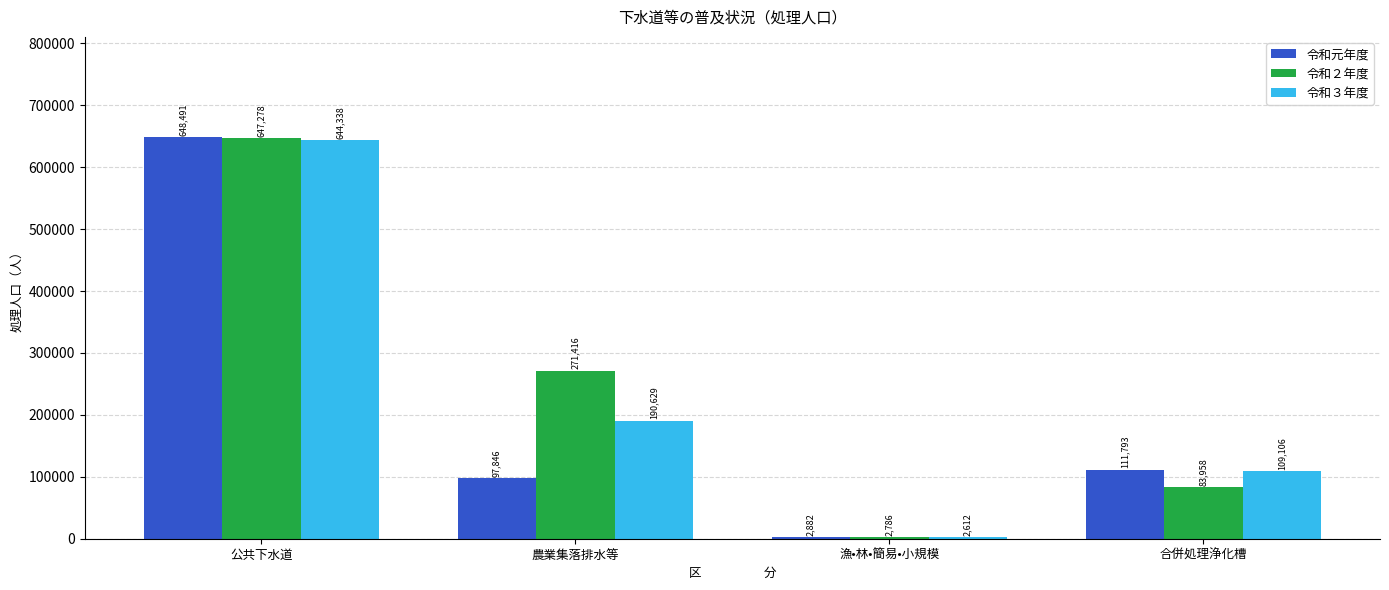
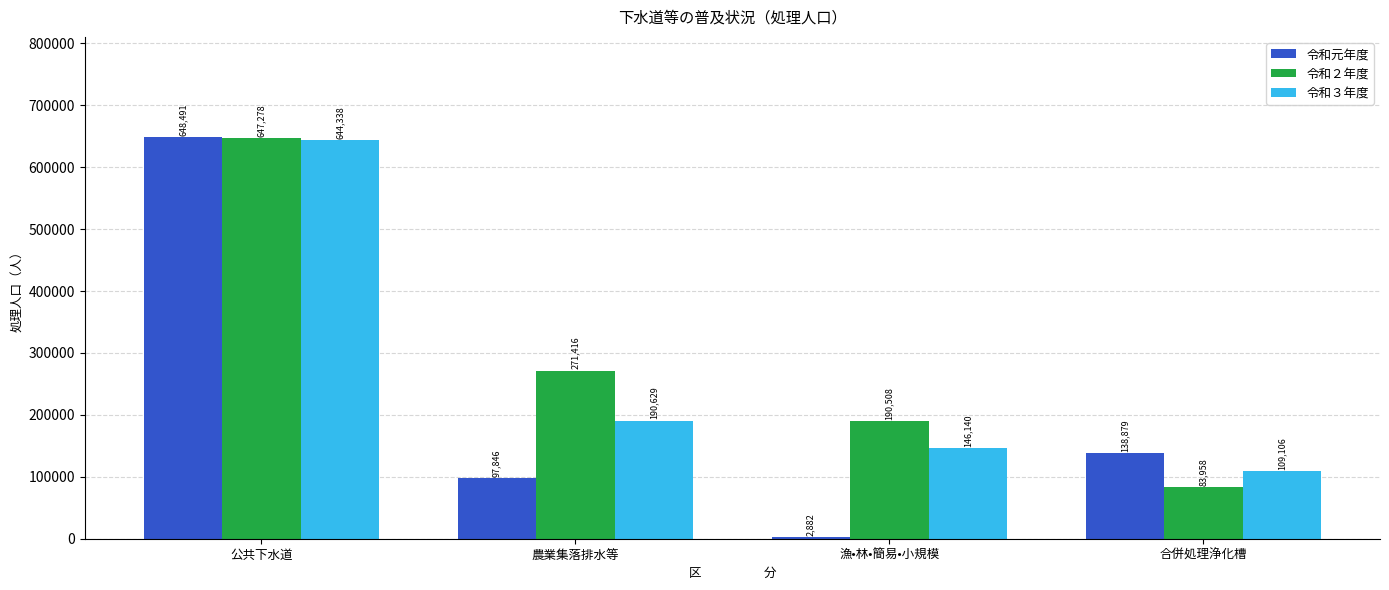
  {
    "令和元年度": {
      "公共下水道": "648,491",
      "農業集落排水等": "97,846",
      "漁•林•簡易•小規模": "2,882",
-     "合併処理浄化槽": "111,793"
+     "合併処理浄化槽": "138,879"
    },
    "令和２年度": {
      "公共下水道": "647,278",
      "農業集落排水等": "271,416",
-     "漁•林•簡易•小規模": "2,786",
+     "漁•林•簡易•小規模": "190,508",
      "合併処理浄化槽": "83,958"
    },
    "令和３年度": {
      "公共下水道": "644,338",
      "農業集落排水等": "190,629",
-     "漁•林•簡易•小規模": "2,612",
+     "漁•林•簡易•小規模": "146,140",
      "合併処理浄化槽": "109,106"
    }
  }
